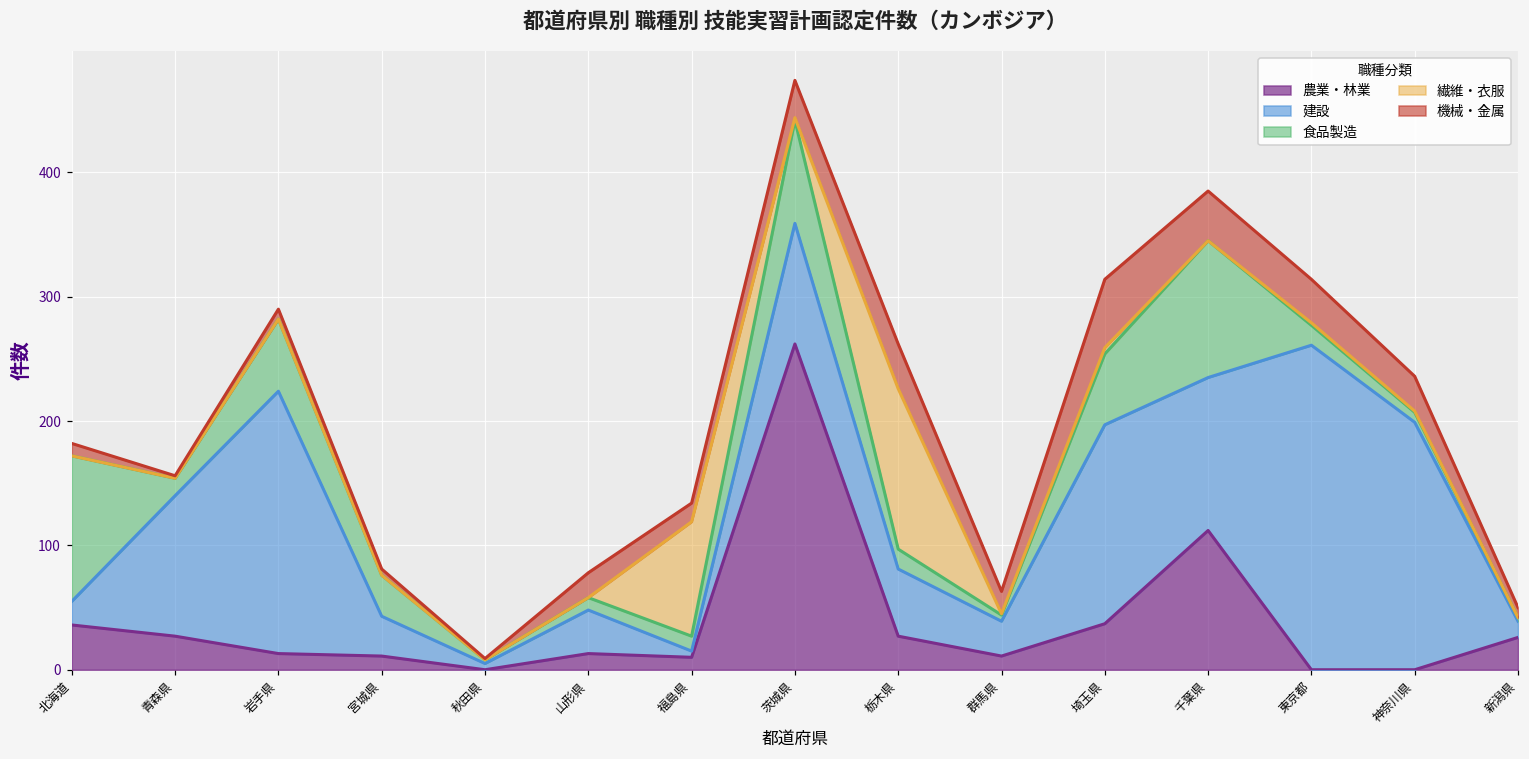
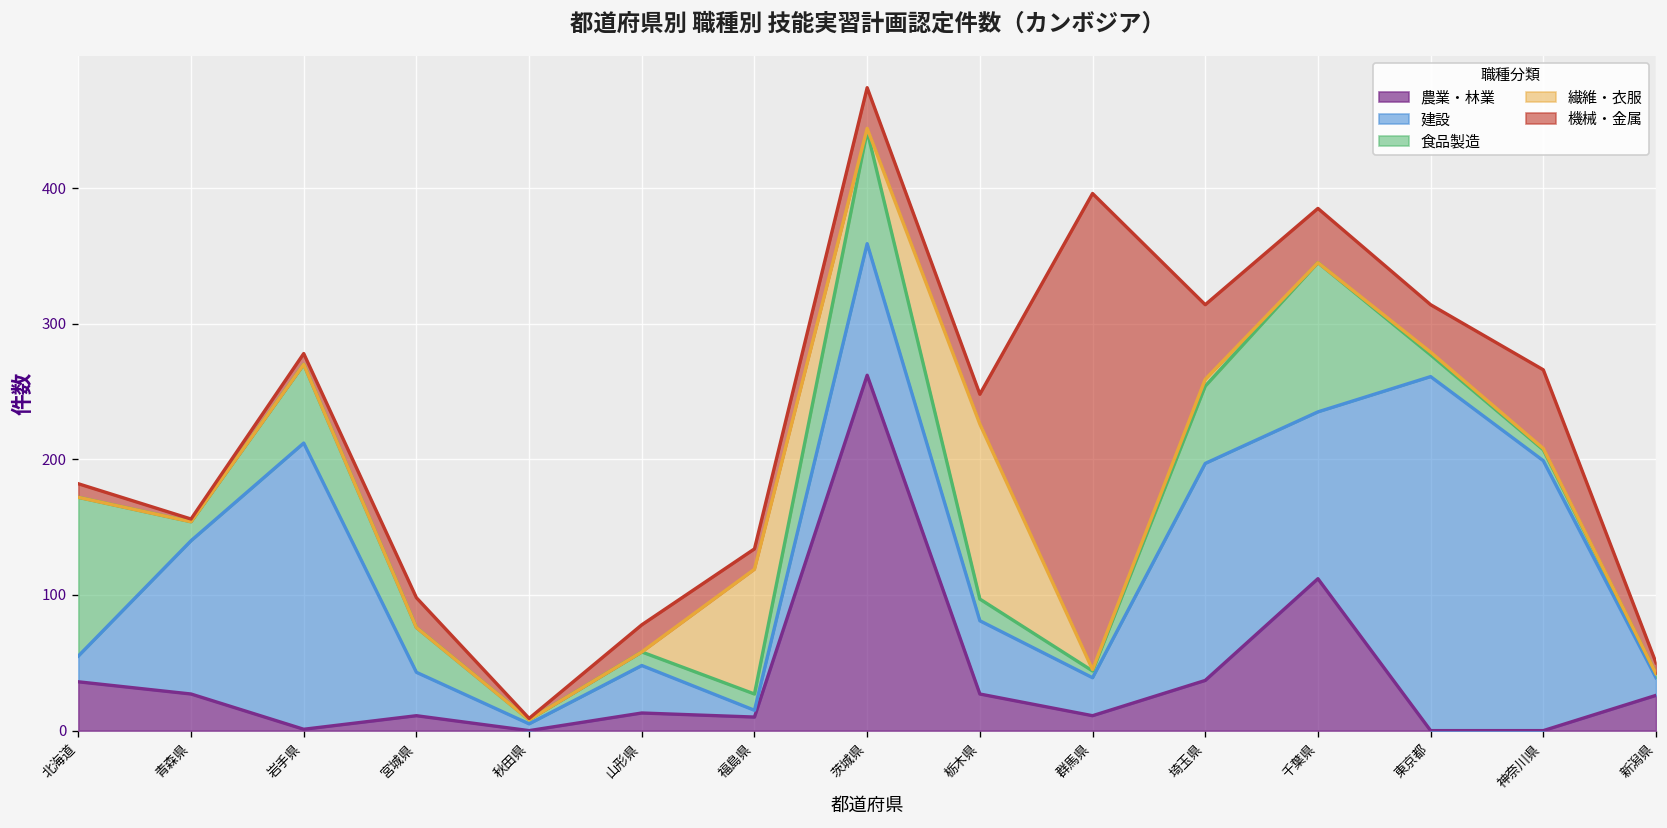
  {
    "農業・林業": {
      "北海道": 36,
      "青森県": 27,
-     "岩手県": 13,
+     "岩手県": 1,
      "宮城県": 11,
      "秋田県": 0,
      "山形県": 13,
      "福島県": 10,
      "茨城県": 262,
      "栃木県": 27,
      "群馬県": 11,
      "埼玉県": 37,
      "千葉県": 112,
      "東京都": 0,
      "神奈川県": 0,
      "新潟県": 26
    },
    "建設": {
      "北海道": 19,
      "青森県": 113,
      "岩手県": 211,
      "宮城県": 32,
      "秋田県": 5,
      "山形県": 35,
      "福島県": 5,
      "茨城県": 97,
      "栃木県": 54,
      "群馬県": 28,
      "埼玉県": 160,
      "千葉県": 123,
      "東京都": 261,
      "神奈川県": 199,
      "新潟県": 13
    },
    "食品製造": {
      "福島県": 12,
      "栃木県": 16,
      "埼玉県": 57
    },
    "繊維・衣服": {
      "福島県": 92,
      "栃木県": 129,
      "埼玉県": 5
    },
    "機械・金属": {
      "北海道": 10,
      "岩手県": 8,
-     "宮城県": 5,
+     "宮城県": 22,
      "山形県": 20,
      "福島県": 15,
      "茨城県": 30,
-     "栃木県": 36,
-     "群馬県": 18,
+     "栃木県": 22,
+     "群馬県": 351,
      "埼玉県": 55,
      "千葉県": 40,
      "東京都": 35,
-     "神奈川県": 28,
+     "神奈川県": 58,
      "新潟県": 8
    }
  }
